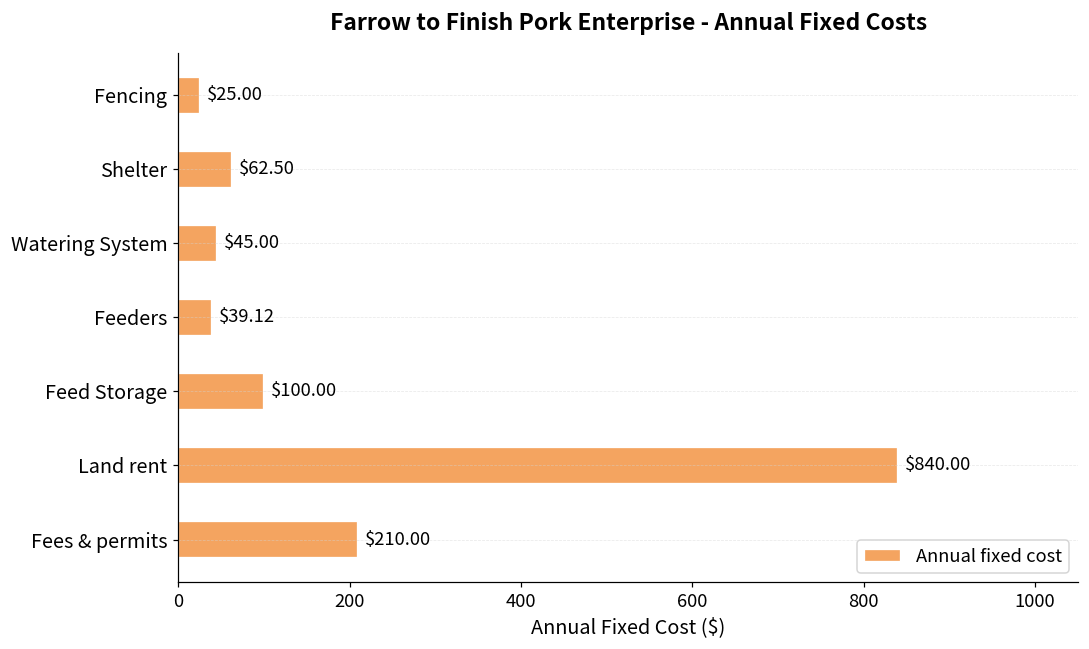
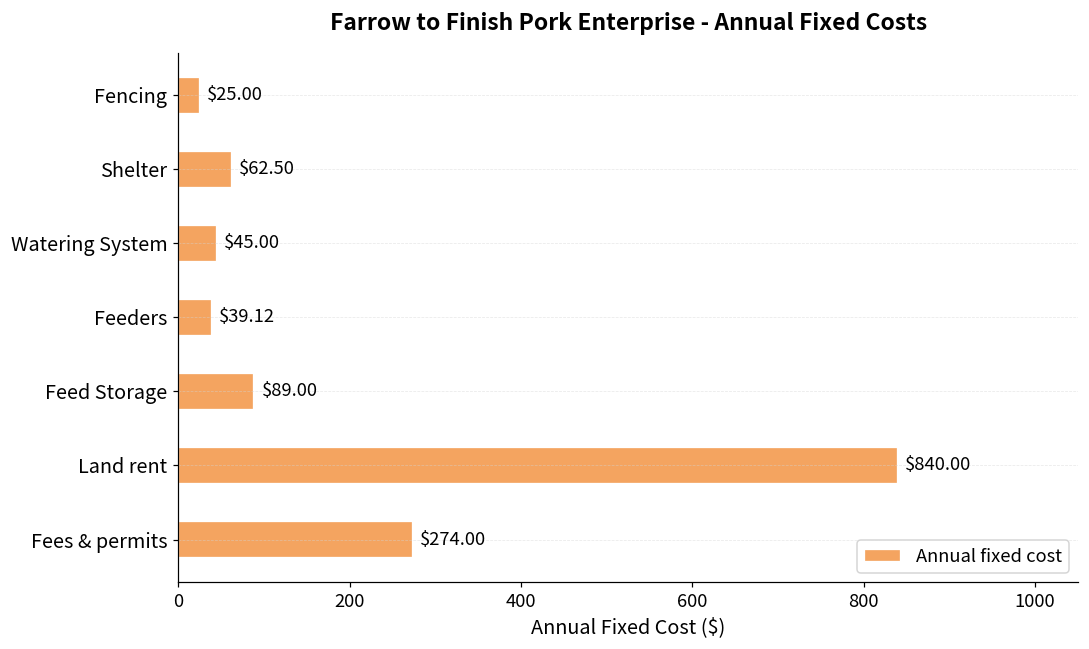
  {
    "Fencing": "$25.00",
    "Shelter": "$62.50",
    "Watering System": "$45.00",
    "Feeders": "$39.12",
-   "Feed Storage": "$100.00",
+   "Feed Storage": "$89.00",
    "Land rent": "$840.00",
-   "Fees & permits": "$210.00"
+   "Fees & permits": "$274.00"
  }
